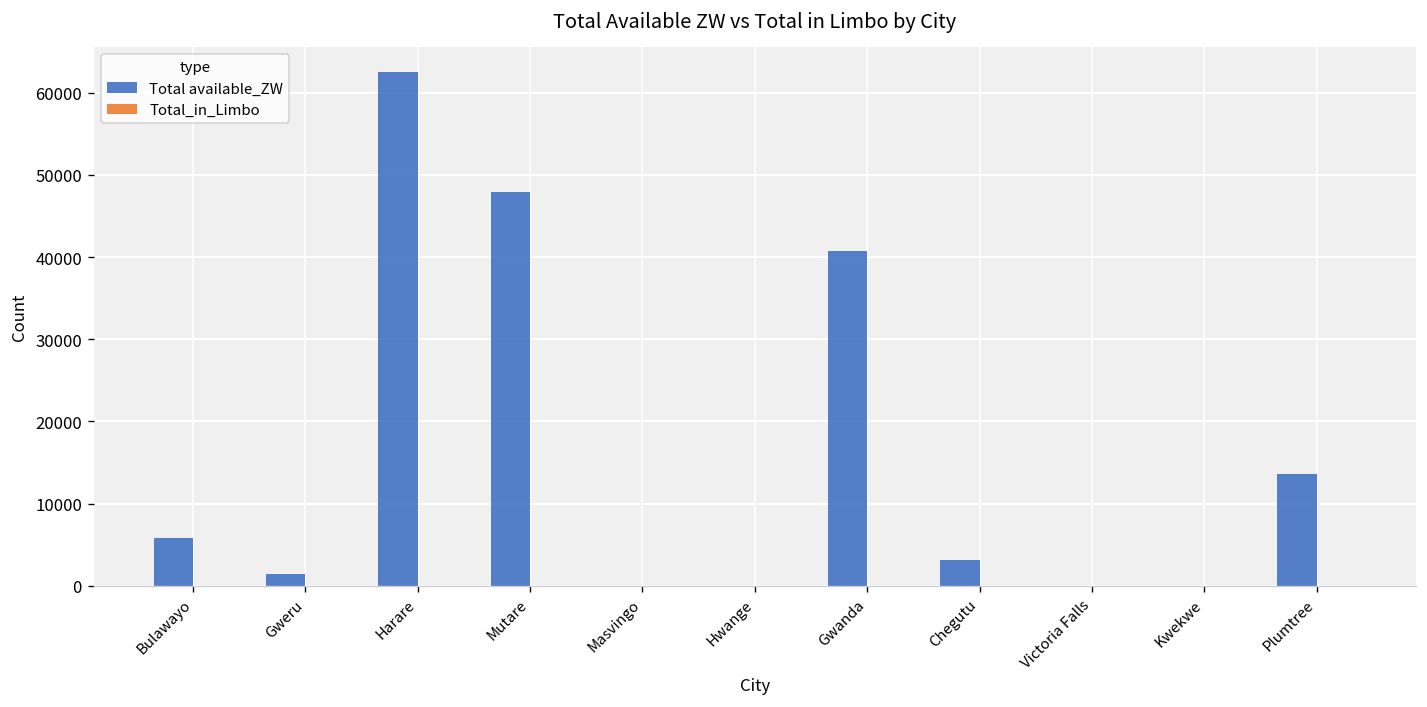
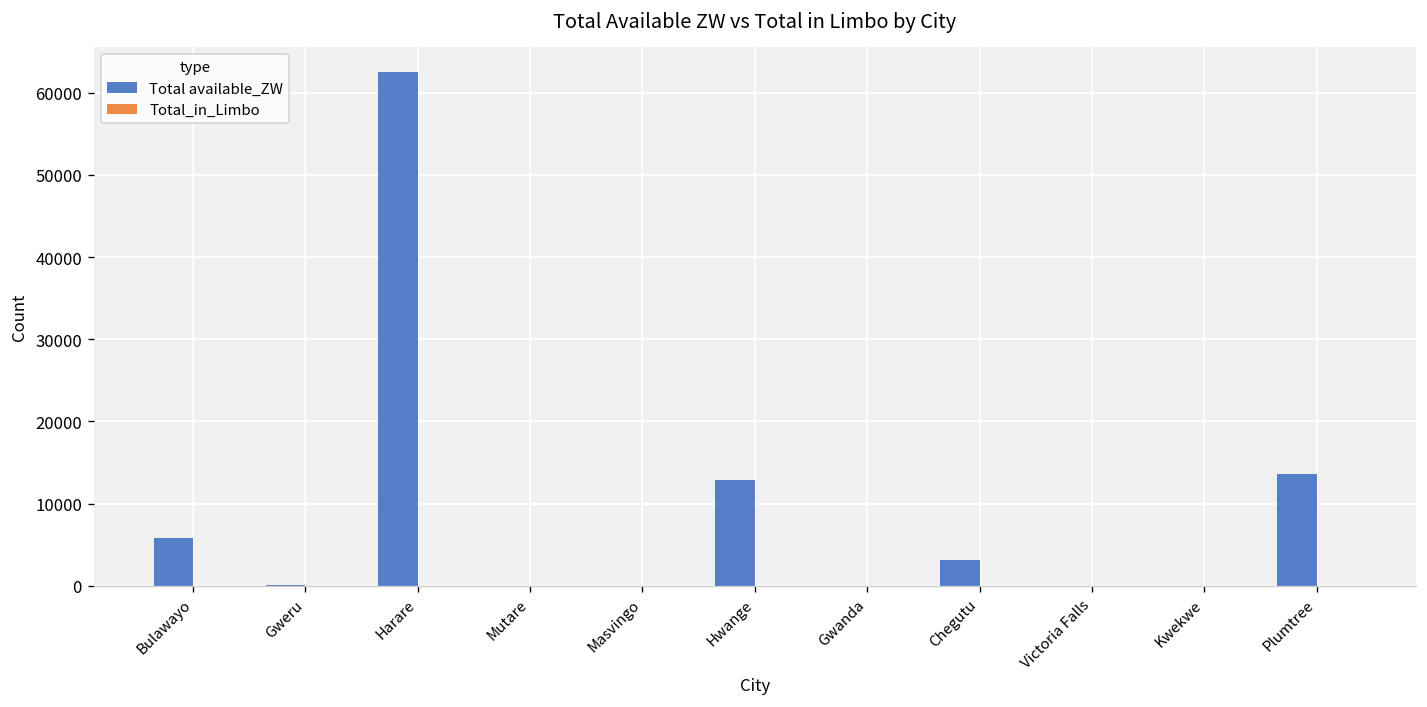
  {
    "Total available_ZW": {
      "Bulawayo": 6000,
-     "Gweru": 1000,
+     "Gweru": 0,
      "Harare": 62000,
-     "Mutare": 48000,
-     "Hwange": 0,
-     "Gwanda": 41000,
+     "Mutare": 0,
+     "Hwange": 13000,
+     "Gwanda": 0,
      "Chegutu": 3000,
      "Victoria Falls": 0,
      "Kwekwe": 0,
      "Plumtree": 14000
    },
    "Total_in_Limbo": {
      "Bulawayo": 0,
      "Gweru": 0,
      "Harare": 0,
      "Mutare": 0,
      "Masvingo": 0,
      "Hwange": 0,
      "Gwanda": 0,
      "Chegutu": 0,
      "Victoria Falls": 0,
      "Kwekwe": 0,
      "Plumtree": 0
    }
  }
